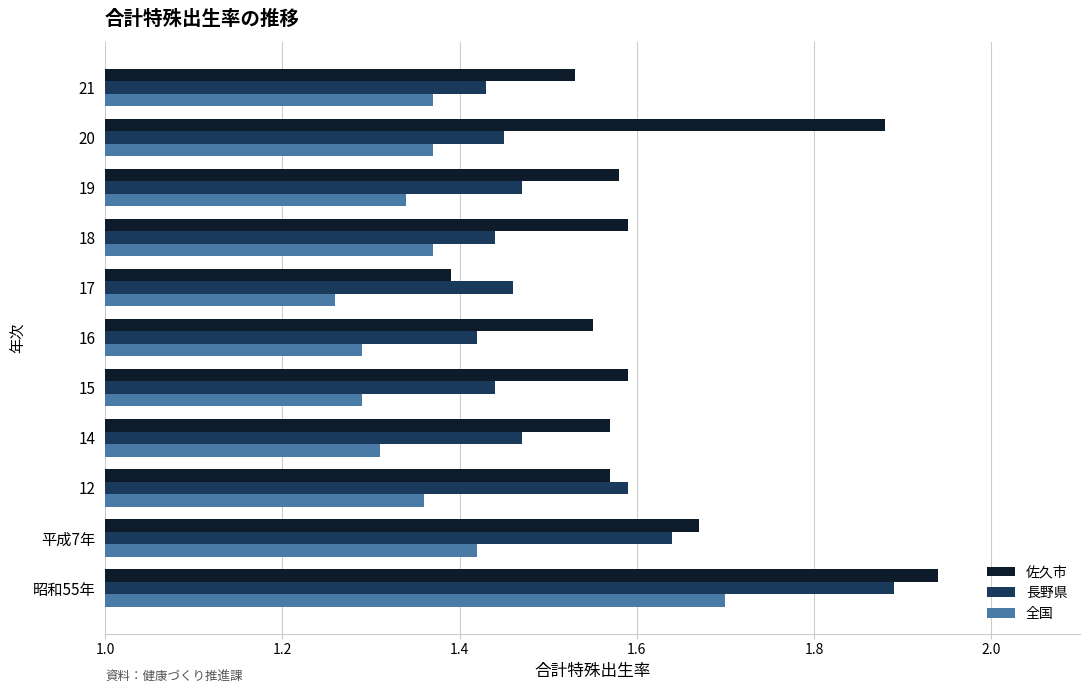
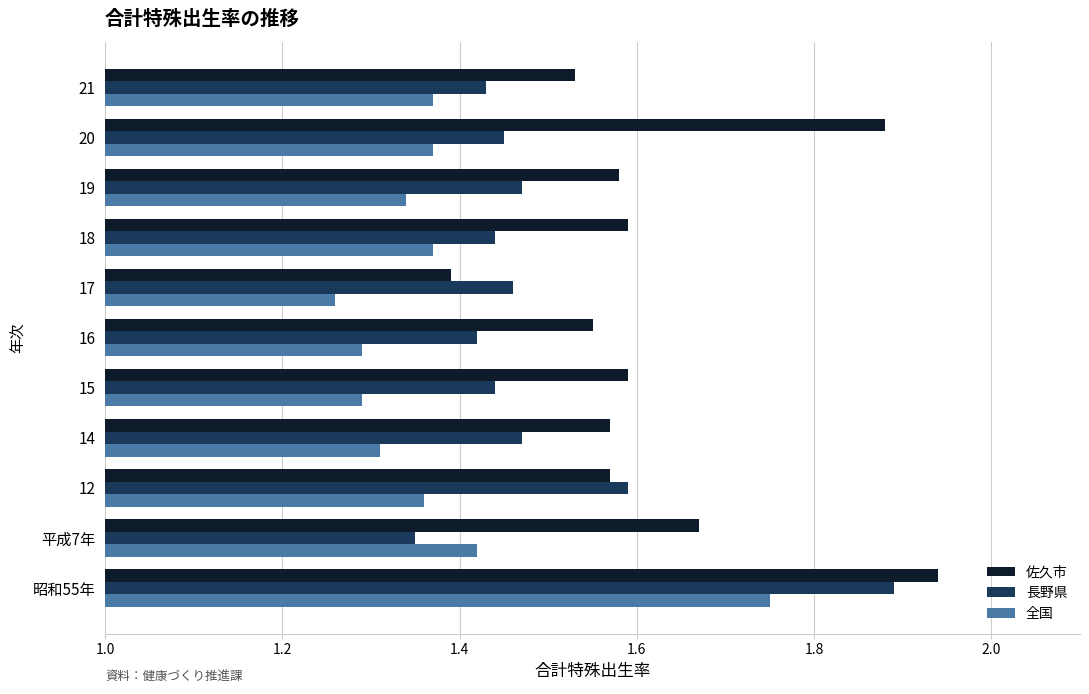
  {
    "佐久市": {
      "21": 1.53,
      "20": 1.88,
      "19": 1.58,
      "18": 1.59,
      "17": 1.39,
      "16": 1.55,
      "15": 1.59,
      "14": 1.57,
      "12": 1.57,
      "平成7年": 1.67,
      "昭和55年": 1.94
    },
    "長野県": {
      "21": 1.43,
      "20": 1.45,
      "19": 1.47,
      "18": 1.44,
      "17": 1.46,
      "16": 1.42,
      "15": 1.44,
      "14": 1.47,
      "12": 1.59,
-     "平成7年": 1.64,
+     "平成7年": 1.35,
      "昭和55年": 1.89
    },
    "全国": {
      "21": 1.37,
      "20": 1.37,
      "19": 1.34,
      "18": 1.37,
      "17": 1.26,
      "16": 1.29,
      "15": 1.29,
      "14": 1.31,
      "12": 1.36,
      "平成7年": 1.42,
-     "昭和55年": 1.70
+     "昭和55年": 1.75
    }
  }
